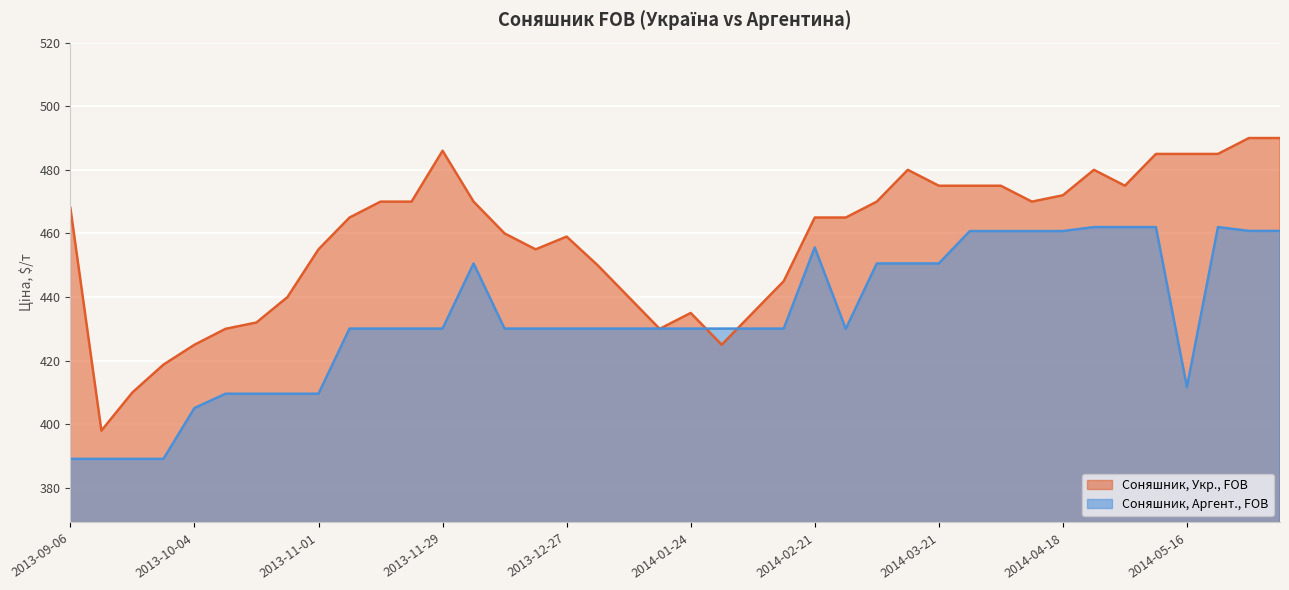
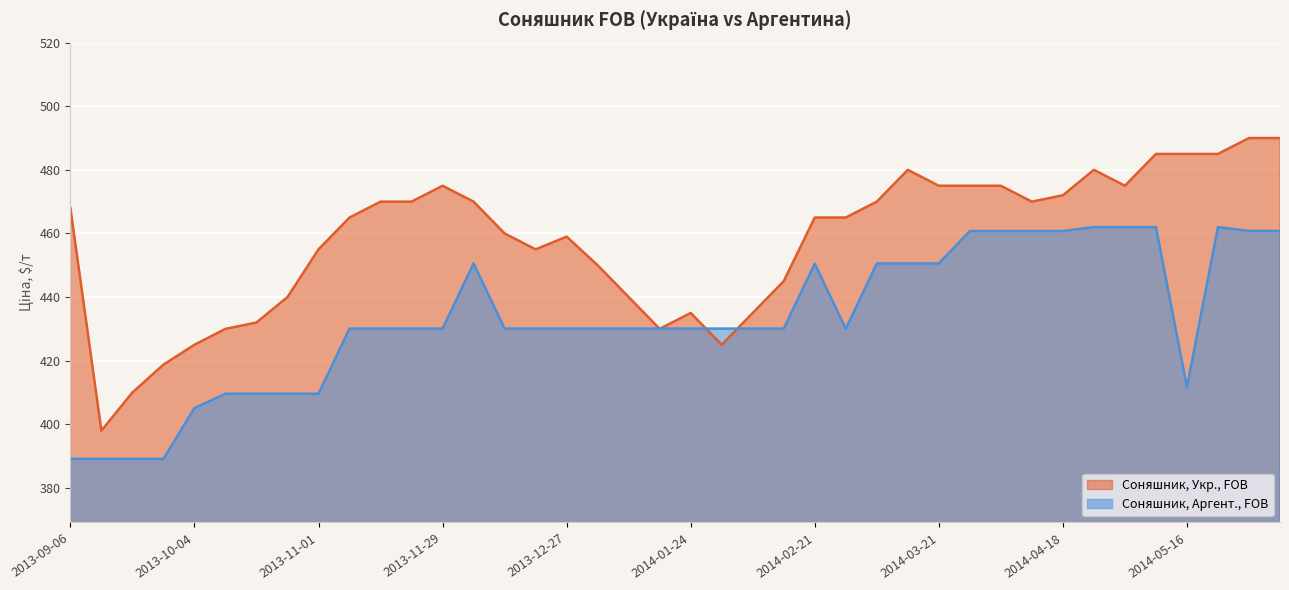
  {
    "Соняшник, Укр., FOB": {
      "2013-09-06": 468,
      "2013-10-04": 425,
      "2013-11-01": 455,
-     "2013-11-29": 486,
+     "2013-11-29": 475,
      "2013-12-27": 459,
      "2014-01-24": 435,
      "2014-02-21": 465,
      "2014-03-21": 475,
      "2014-04-18": 472,
      "2014-05-16": 485
    },
    "Соняшник, Аргент., FOB": {
      "2013-09-06": 389,
      "2013-10-04": 405,
      "2013-11-01": 410,
      "2013-11-29": 430,
      "2013-12-27": 430,
      "2014-01-24": 430,
-     "2014-02-21": 456,
+     "2014-02-21": 451,
      "2014-03-21": 451,
      "2014-04-18": 461,
      "2014-05-16": 412
    }
  }
